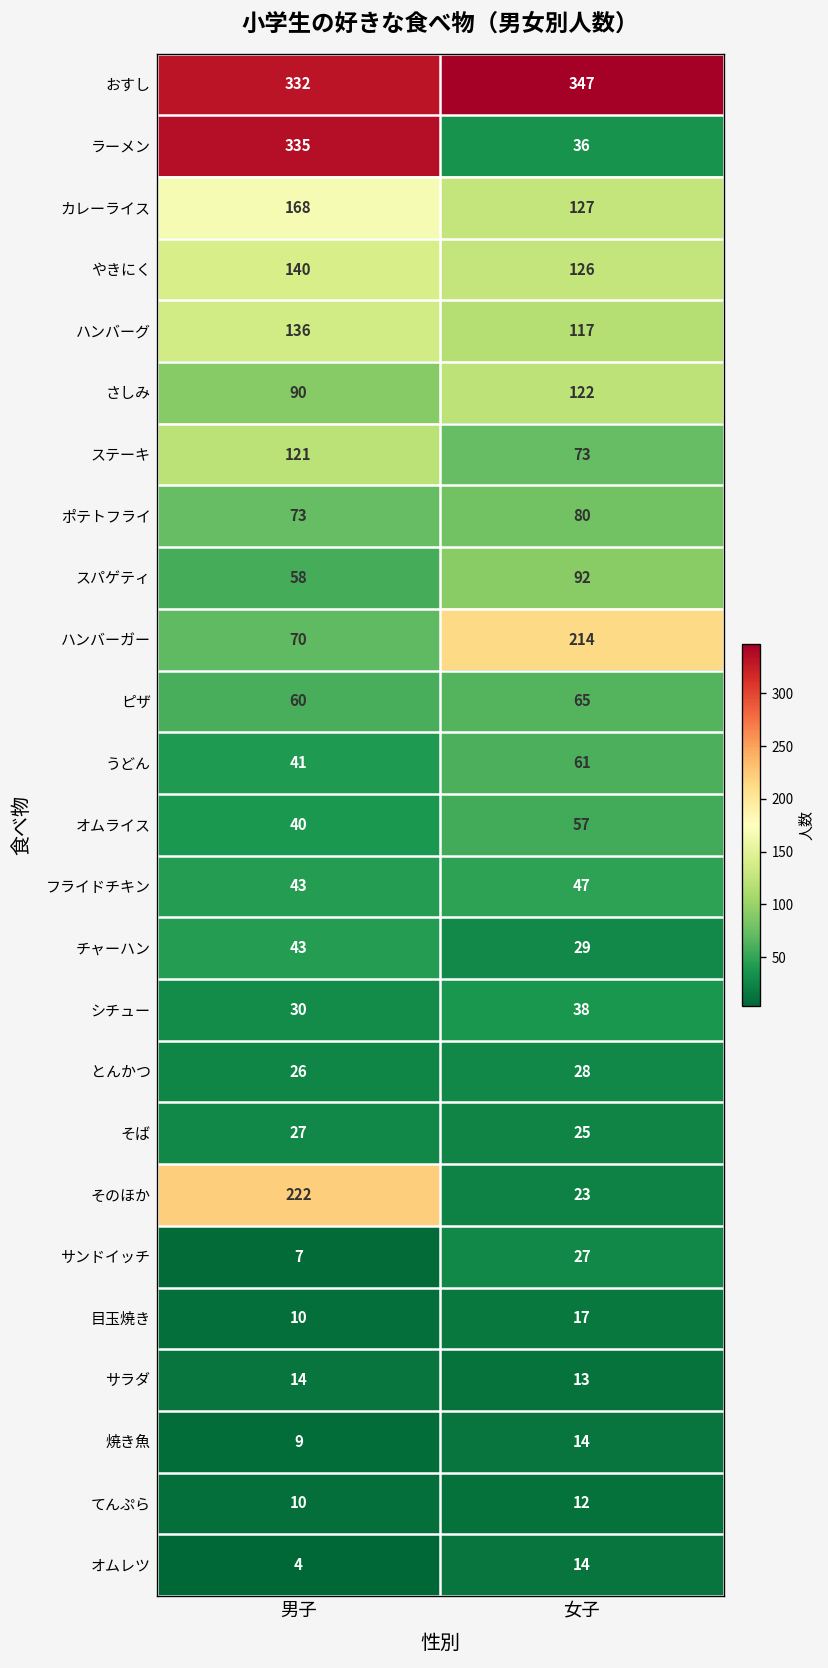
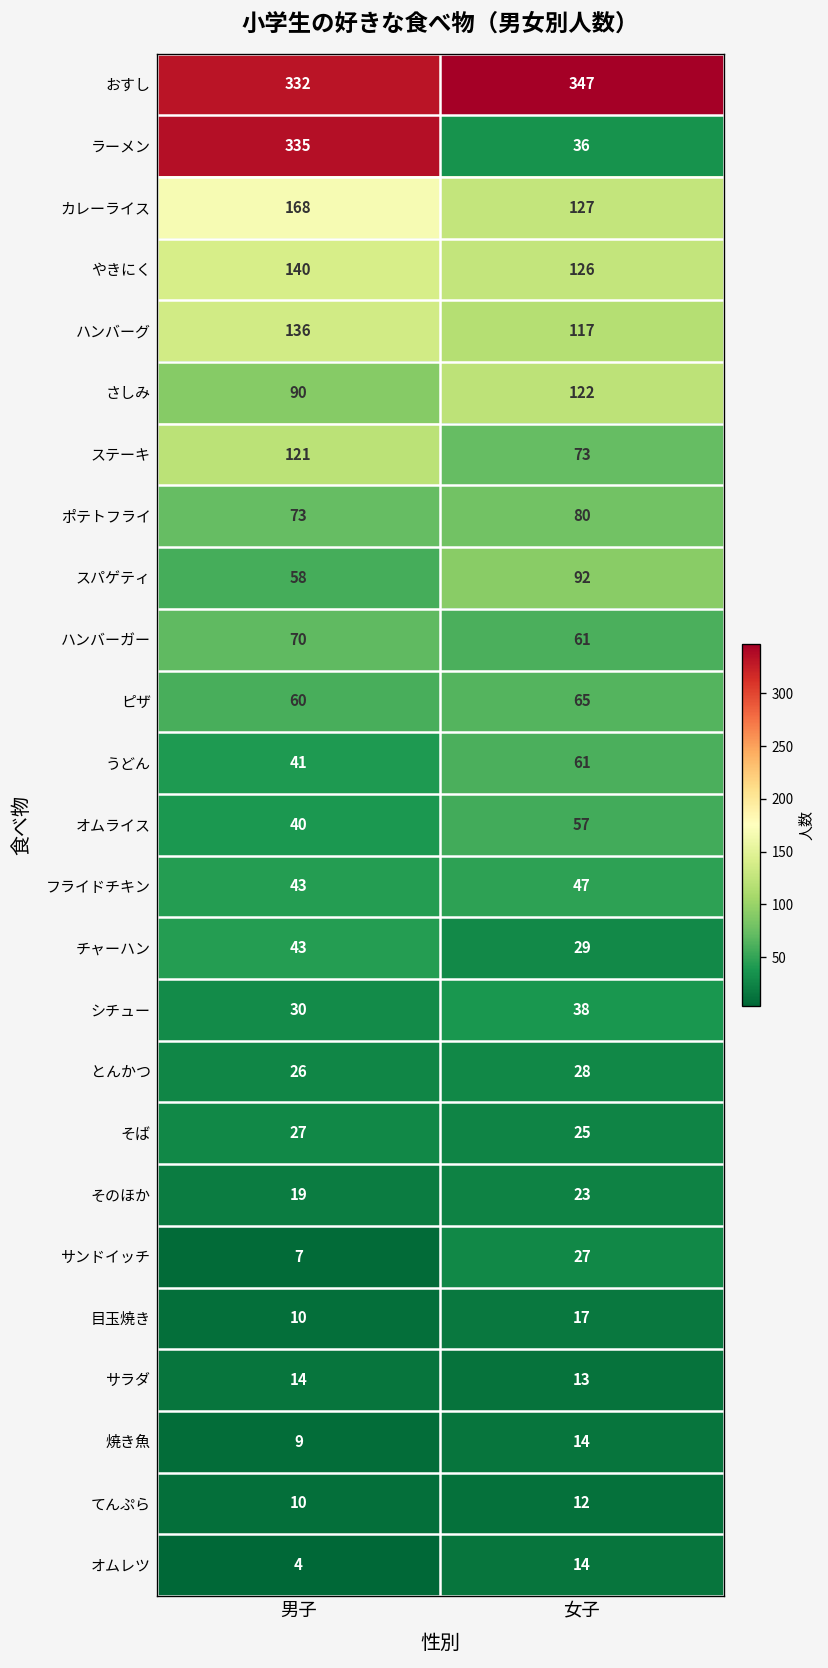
  {
    "おすし": {
      "男子": 332,
      "女子": 347
    },
    "ラーメン": {
      "男子": 335,
      "女子": 36
    },
    "カレーライス": {
      "男子": 168,
      "女子": 127
    },
    "やきにく": {
      "男子": 140,
      "女子": 126
    },
    "ハンバーグ": {
      "男子": 136,
      "女子": 117
    },
    "さしみ": {
      "男子": 90,
      "女子": 122
    },
    "ステーキ": {
      "男子": 121,
      "女子": 73
    },
    "ポテトフライ": {
      "男子": 73,
      "女子": 80
    },
    "スパゲティ": {
      "男子": 58,
      "女子": 92
    },
    "ハンバーガー": {
      "男子": 70,
-     "女子": 214
+     "女子": 61
    },
    "ピザ": {
      "男子": 60,
      "女子": 65
    },
    "うどん": {
      "男子": 41,
      "女子": 61
    },
    "オムライス": {
      "男子": 40,
      "女子": 57
    },
    "フライドチキン": {
      "男子": 43,
      "女子": 47
    },
    "チャーハン": {
      "男子": 43,
      "女子": 29
    },
    "シチュー": {
      "男子": 30,
      "女子": 38
    },
    "とんかつ": {
      "男子": 26,
      "女子": 28
    },
    "そば": {
      "男子": 27,
      "女子": 25
    },
    "そのほか": {
-     "男子": 222,
+     "男子": 19,
      "女子": 23
    },
    "サンドイッチ": {
      "男子": 7,
      "女子": 27
    },
    "目玉焼き": {
      "男子": 10,
      "女子": 17
    },
    "サラダ": {
      "男子": 14,
      "女子": 13
    },
    "焼き魚": {
      "男子": 9,
      "女子": 14
    },
    "てんぷら": {
      "男子": 10,
      "女子": 12
    },
    "オムレツ": {
      "男子": 4,
      "女子": 14
    }
  }
